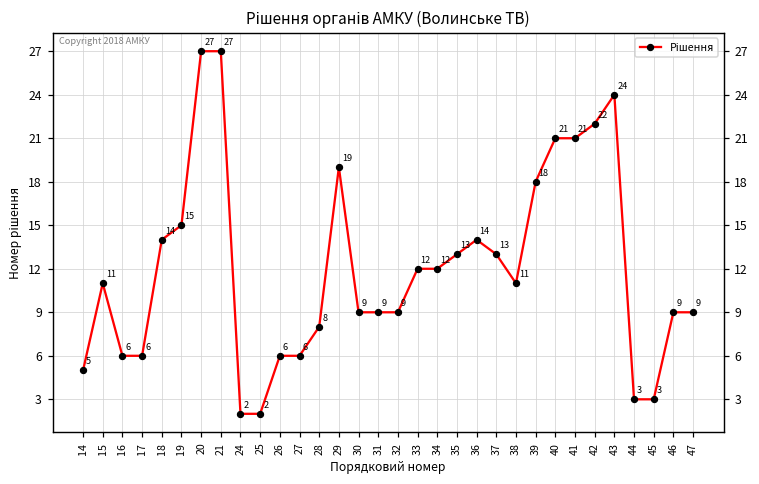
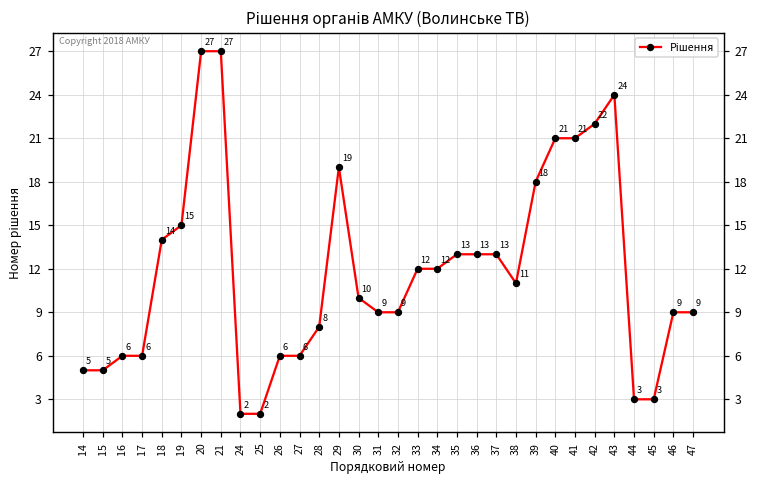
  {
    "14": 5,
-   "15": 11,
+   "15": 5,
    "16": 6,
    "17": 6,
    "18": 14,
    "19": 15,
    "20": 27,
    "21": 27,
    "24": 2,
    "25": 2,
    "26": 6,
    "27": 6,
    "28": 8,
    "29": 19,
-   "30": 9,
+   "30": 10,
    "31": 9,
    "32": 9,
    "33": 12,
    "34": 12,
    "35": 13,
-   "36": 14,
+   "36": 13,
    "37": 13,
    "38": 11,
    "39": 18,
    "40": 21,
    "41": 21,
    "42": 22,
    "43": 24,
    "44": 3,
    "45": 3,
    "46": 9,
    "47": 9
  }
